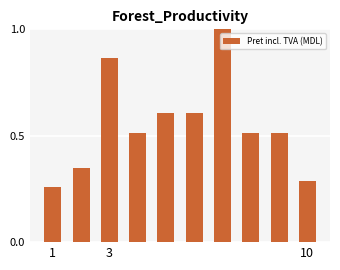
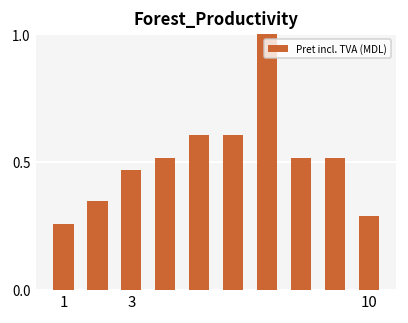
  {
    "1": 0.26,
-   "3": 0.86,
+   "3": 0.47,
    "10": 0.29
  }
